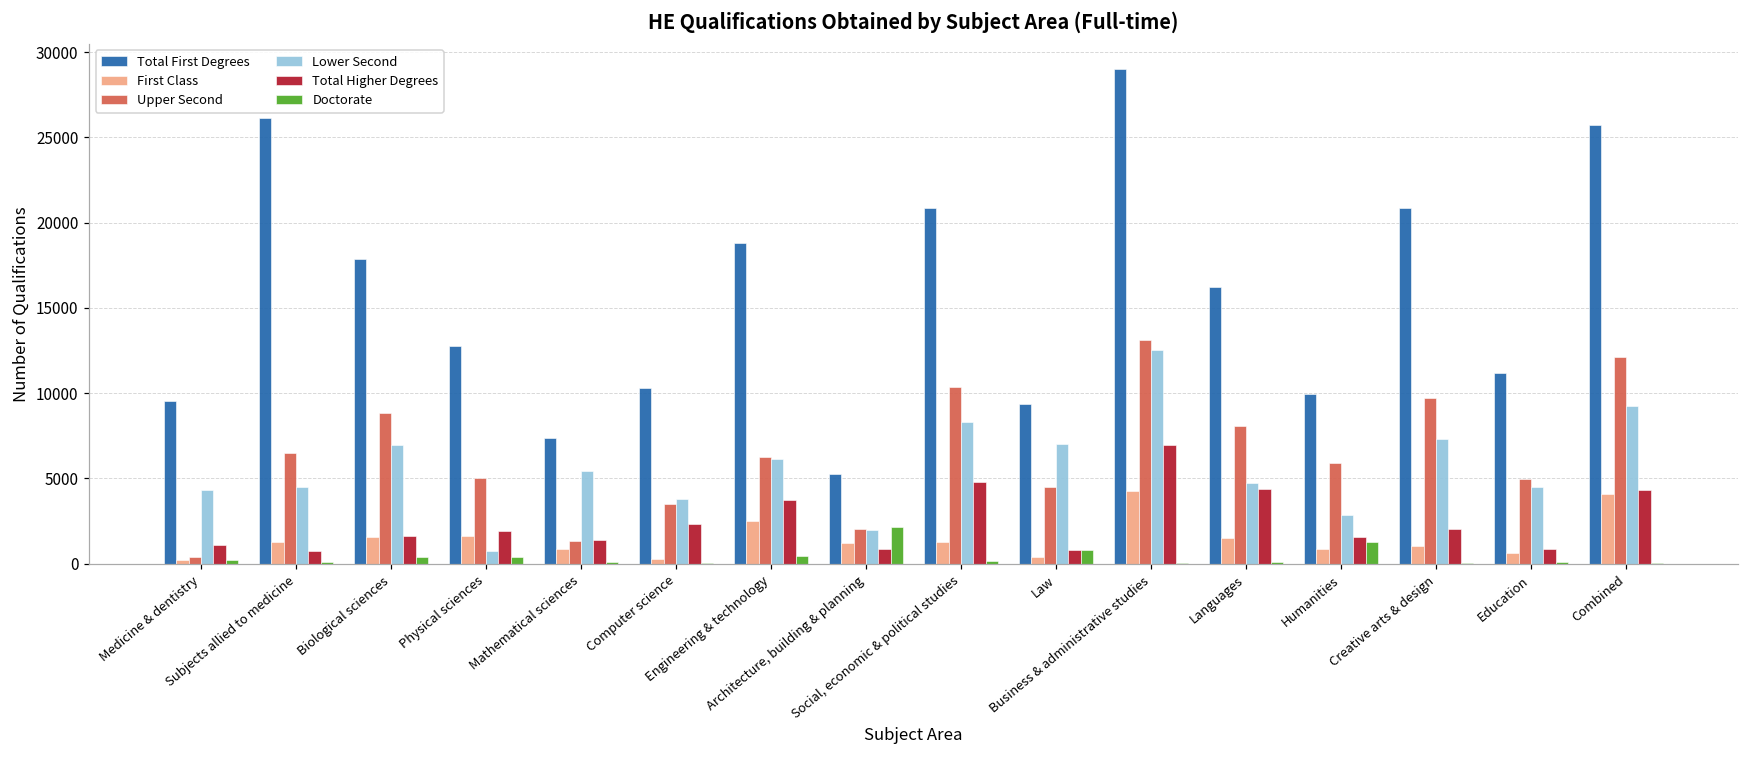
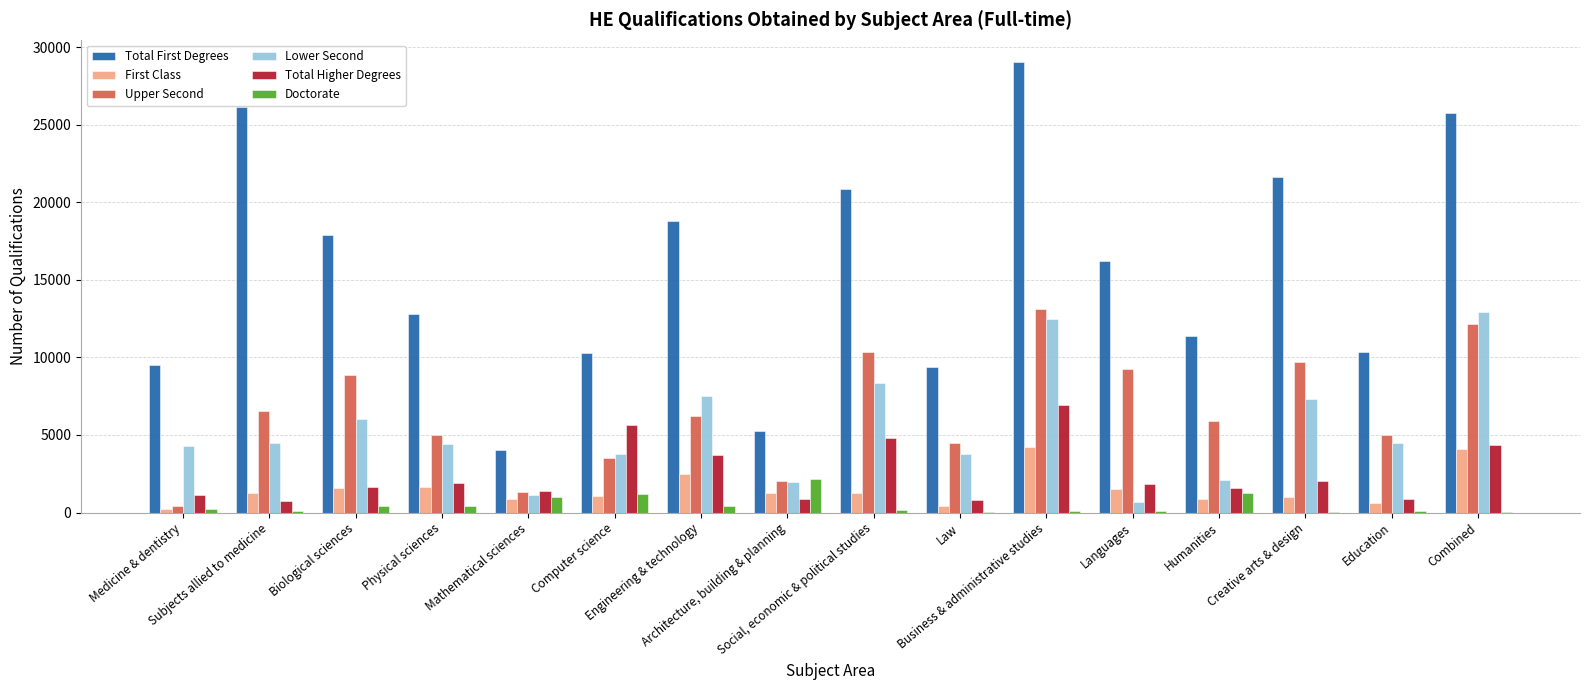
  {
    "Total First Degrees": {
      "Medicine & dentistry": 9500,
      "Subjects allied to medicine": 26100,
      "Biological sciences": 17900,
      "Physical sciences": 12800,
-     "Mathematical sciences": 7400,
+     "Mathematical sciences": 4100,
      "Computer science": 10300,
      "Engineering & technology": 18800,
      "Architecture, building & planning": 5300,
      "Social, economic & political studies": 20800,
      "Law": 9400,
      "Business & administrative studies": 29000,
      "Languages": 16200,
-     "Humanities": 10000,
-     "Creative arts & design": 20900,
-     "Education": 11200,
+     "Humanities": 11400,
+     "Creative arts & design": 21600,
+     "Education": 10400,
      "Combined": 25800
    },
    "First Class": {
      "Medicine & dentistry": 200,
      "Subjects allied to medicine": 1300,
      "Biological sciences": 1600,
      "Physical sciences": 1600,
      "Mathematical sciences": 900,
-     "Computer science": 300,
+     "Computer science": 1100,
      "Engineering & technology": 2500,
      "Architecture, building & planning": 1200,
      "Social, economic & political studies": 1300,
      "Law": 400,
      "Business & administrative studies": 4300,
      "Languages": 1500,
      "Humanities": 900,
      "Creative arts & design": 1000,
      "Education": 600,
      "Combined": 4100
    },
    "Upper Second": {
      "Medicine & dentistry": 400,
      "Subjects allied to medicine": 6500,
      "Biological sciences": 8900,
      "Physical sciences": 5000,
      "Mathematical sciences": 1300,
      "Computer science": 3500,
      "Engineering & technology": 6200,
      "Architecture, building & planning": 2000,
      "Social, economic & political studies": 10400,
      "Law": 4500,
      "Business & administrative studies": 13100,
-     "Languages": 8100,
+     "Languages": 9300,
      "Humanities": 5900,
      "Creative arts & design": 9700,
      "Education": 5000,
      "Combined": 12100
    },
    "Lower Second": {
      "Medicine & dentistry": 4300,
      "Subjects allied to medicine": 4500,
-     "Biological sciences": 7000,
-     "Physical sciences": 800,
-     "Mathematical sciences": 5400,
+     "Biological sciences": 6000,
+     "Physical sciences": 4400,
+     "Mathematical sciences": 1200,
      "Computer science": 3800,
-     "Engineering & technology": 6100,
+     "Engineering & technology": 7500,
      "Architecture, building & planning": 2000,
      "Social, economic & political studies": 8300,
-     "Law": 7000,
+     "Law": 3800,
      "Business & administrative studies": 12500,
-     "Languages": 4700,
-     "Humanities": 2900,
+     "Languages": 700,
+     "Humanities": 2100,
      "Creative arts & design": 7300,
      "Education": 4500,
-     "Combined": 9200
+     "Combined": 12900
    },
    "Total Higher Degrees": {
      "Medicine & dentistry": 1100,
      "Subjects allied to medicine": 700,
      "Biological sciences": 1600,
      "Physical sciences": 1900,
      "Mathematical sciences": 1400,
-     "Computer science": 2300,
+     "Computer science": 5700,
      "Engineering & technology": 3700,
      "Architecture, building & planning": 900,
      "Social, economic & political studies": 4800,
      "Law": 800,
      "Business & administrative studies": 6900,
-     "Languages": 4400,
+     "Languages": 1800,
      "Humanities": 1600,
      "Creative arts & design": 2000,
      "Education": 900,
      "Combined": 4300
    },
    "Doctorate": {
      "Medicine & dentistry": 200,
      "Biological sciences": 400,
      "Physical sciences": 400,
-     "Mathematical sciences": 100,
-     "Computer science": 100,
+     "Mathematical sciences": 1000,
+     "Computer science": 1200,
      "Engineering & technology": 500,
      "Architecture, building & planning": 2200,
      "Social, economic & political studies": 200,
-     "Law": 800,
+     "Law": 0,
      "Humanities": 1300
    }
  }
